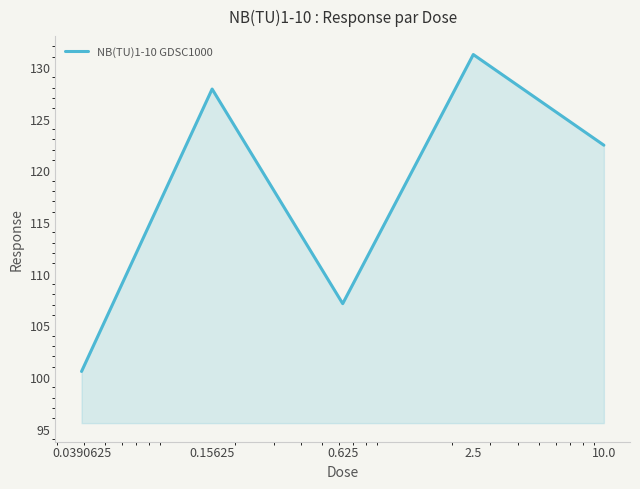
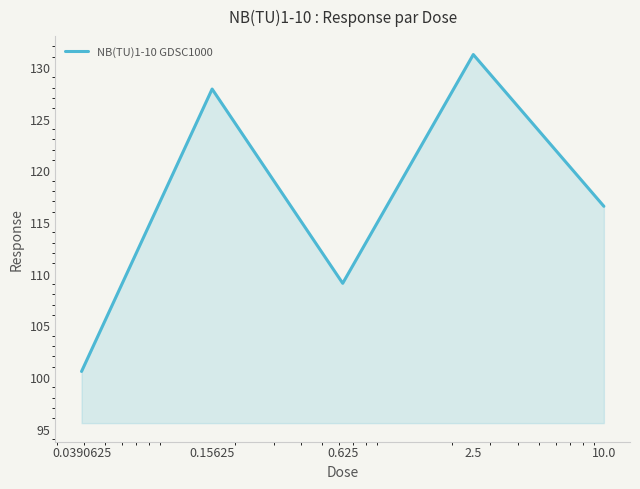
  {
    "0.0390625": 100.5,
    "0.15625": 127.9,
-   "0.625": 107.1,
+   "0.625": 109.1,
    "2.5": 131.2,
-   "10.0": 122.4
+   "10.0": 116.5
  }
